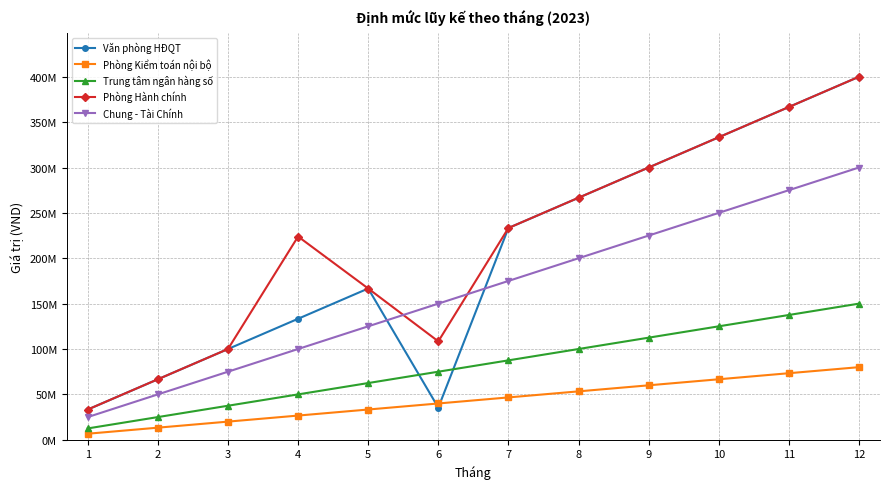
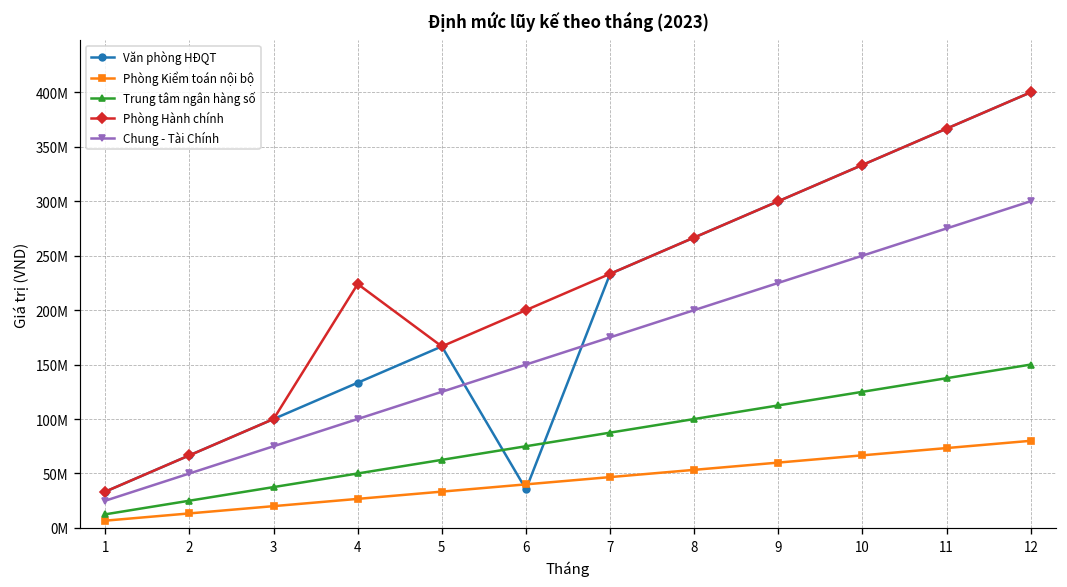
  {
    "Văn phòng HĐQT": {
      "4": 130000000,
      "6": 40000000
    },
    "Phòng Kiểm toán nội bộ": {
      "1": 10000000,
      "2": 10000000,
      "3": 20000000,
      "4": 30000000,
      "5": 30000000,
      "6": 40000000,
      "7": 50000000,
      "8": 50000000,
      "9": 60000000,
      "10": 70000000,
      "11": 70000000,
      "12": 80000000
    },
    "Trung tâm ngân hàng số": {
      "1": 10000000,
      "2": 30000000,
      "3": 40000000,
      "4": 50000000,
      "5": 60000000,
      "6": 80000000,
      "7": 90000000,
      "8": 100000000,
      "9": 110000000,
      "10": 130000000,
      "11": 140000000,
      "12": 150000000
    },
    "Phòng Hành chính": {
      "4": 220000000,
-     "6": 110000000
+     "6": 200000000
    },
    "Chung - Tài Chính": {
      "1": 30000000,
      "2": 50000000,
      "3": 80000000,
      "4": 100000000,
      "5": 130000000,
      "6": 150000000,
      "7": 180000000,
      "8": 200000000,
      "9": 230000000,
      "10": 250000000,
      "11": 280000000,
      "12": 300000000
    }
  }
